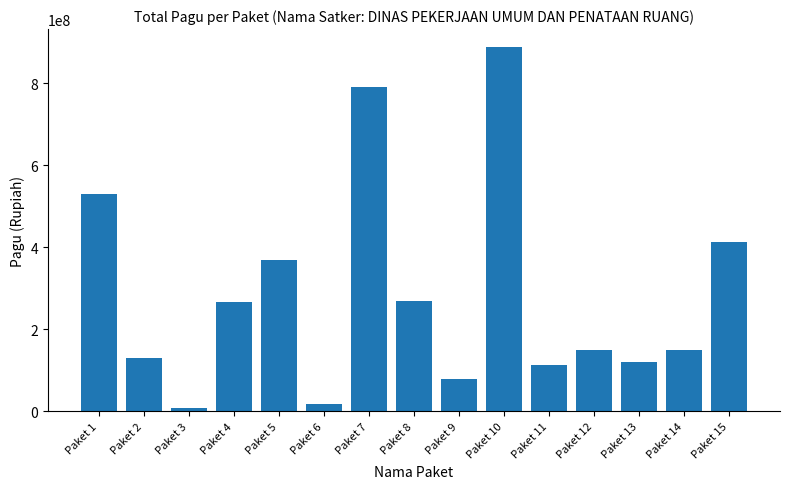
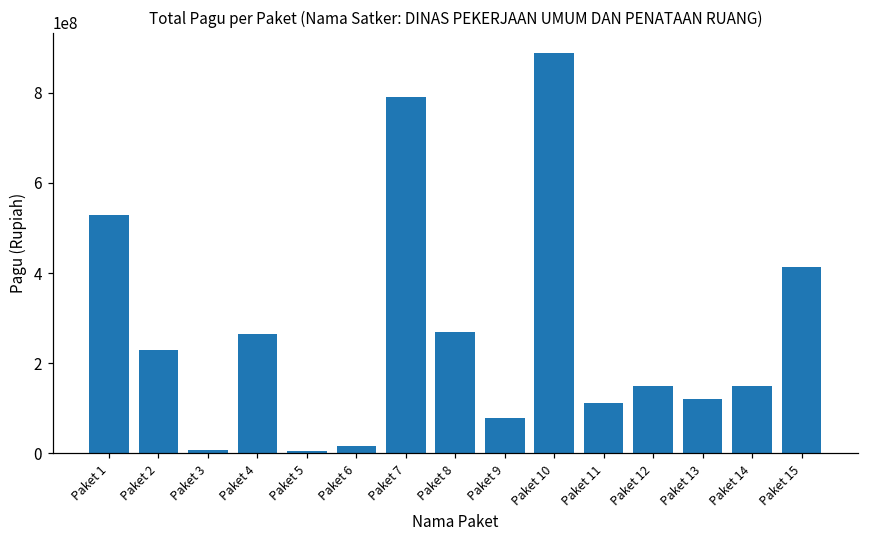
  {
    "Paket 1": 530000000,
-   "Paket 2": 130000000,
+   "Paket 2": 230000000,
    "Paket 3": 10000000,
    "Paket 4": 270000000,
-   "Paket 5": 370000000,
+   "Paket 5": 0,
    "Paket 6": 20000000,
    "Paket 7": 790000000,
    "Paket 8": 270000000,
    "Paket 9": 80000000,
    "Paket 10": 890000000,
    "Paket 11": 110000000,
    "Paket 12": 150000000,
    "Paket 13": 120000000,
    "Paket 14": 150000000,
    "Paket 15": 410000000
  }
